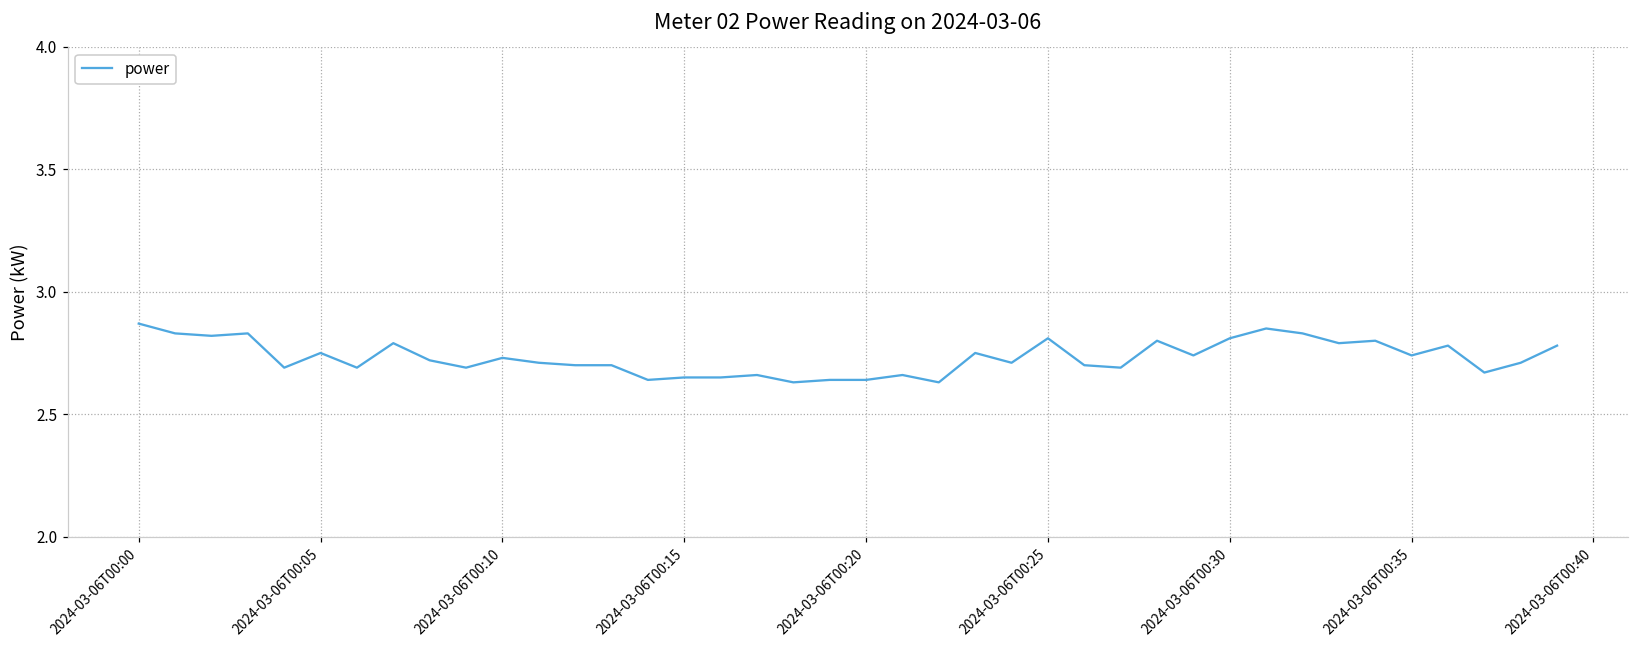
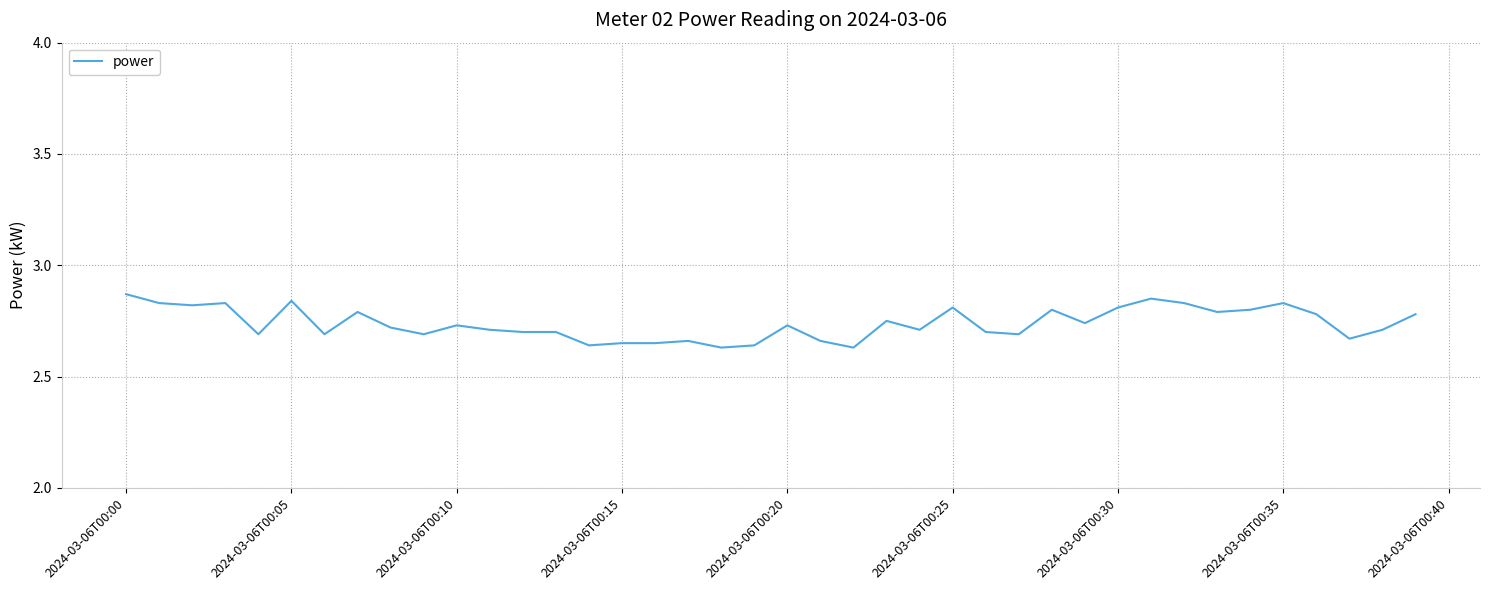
  {
    "2024-03-06T00:00": 2.87,
-   "2024-03-06T00:05": 2.75,
+   "2024-03-06T00:05": 2.84,
    "2024-03-06T00:10": 2.73,
    "2024-03-06T00:15": 2.65,
-   "2024-03-06T00:20": 2.64,
+   "2024-03-06T00:20": 2.73,
    "2024-03-06T00:25": 2.81,
    "2024-03-06T00:30": 2.81,
-   "2024-03-06T00:35": 2.74
+   "2024-03-06T00:35": 2.83
  }
